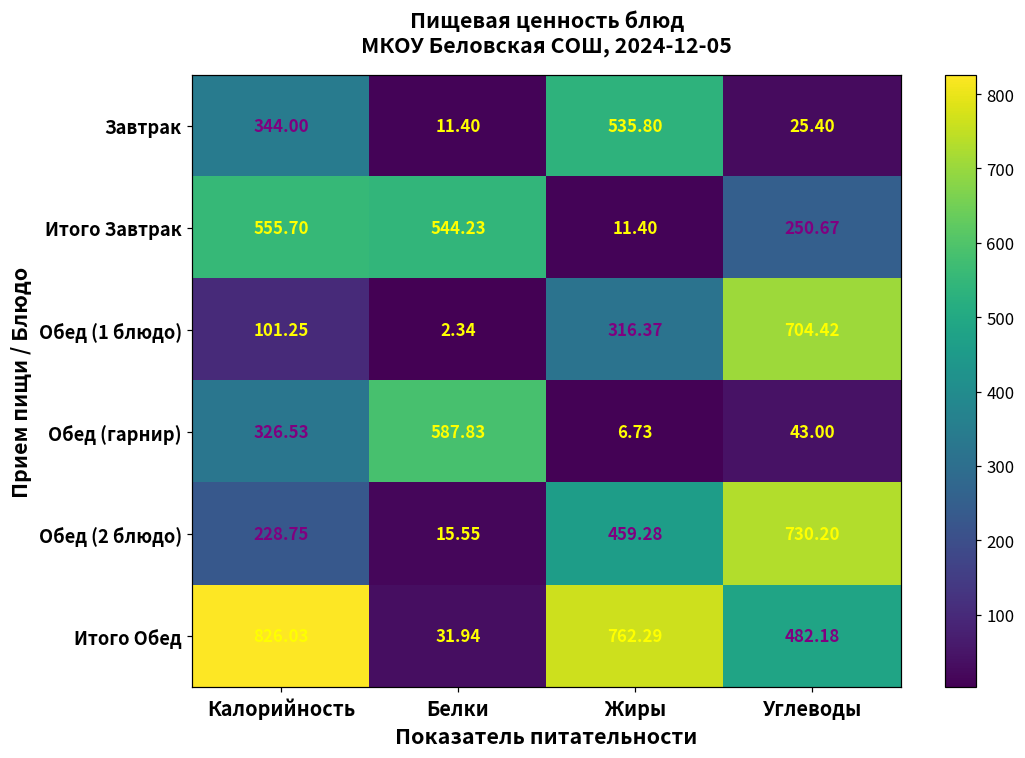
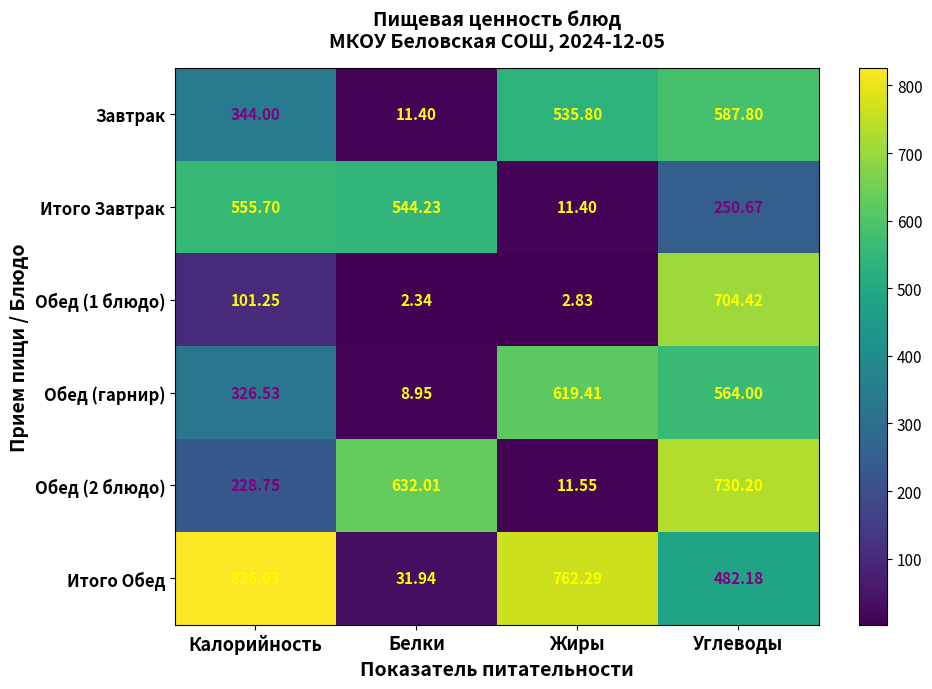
  {
    "Завтрак": {
      "Калорийность": 344.00,
      "Белки": 11.40,
      "Жиры": 535.80,
-     "Углеводы": 25.40
+     "Углеводы": 587.80
    },
    "Итого Завтрак": {
      "Калорийность": 555.70,
      "Белки": 544.23,
      "Жиры": 11.40,
      "Углеводы": 250.67
    },
    "Обед (1 блюдо)": {
      "Калорийность": 101.25,
      "Белки": 2.34,
-     "Жиры": 316.37,
+     "Жиры": 2.83,
      "Углеводы": 704.42
    },
    "Обед (гарнир)": {
      "Калорийность": 326.53,
-     "Белки": 587.83,
-     "Жиры": 6.73,
-     "Углеводы": 43.00
+     "Белки": 8.95,
+     "Жиры": 619.41,
+     "Углеводы": 564.00
    },
    "Обед (2 блюдо)": {
      "Калорийность": 228.75,
-     "Белки": 15.55,
-     "Жиры": 459.28,
+     "Белки": 632.01,
+     "Жиры": 11.55,
      "Углеводы": 730.20
    },
    "Итого Обед": {
      "Белки": 31.94,
      "Жиры": 762.29,
      "Углеводы": 482.18
    }
  }
